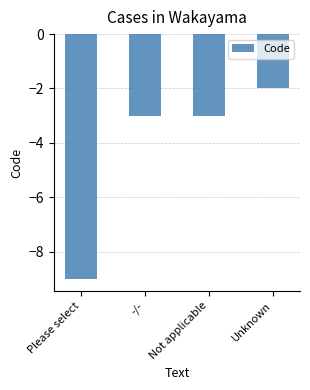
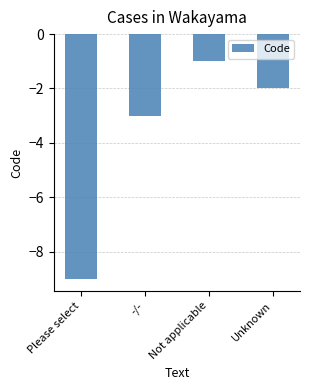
  {
    "Please select": -9,
    "-/-": -3,
-   "Not applicable": -3,
+   "Not applicable": -1,
    "Unknown": -2
  }
